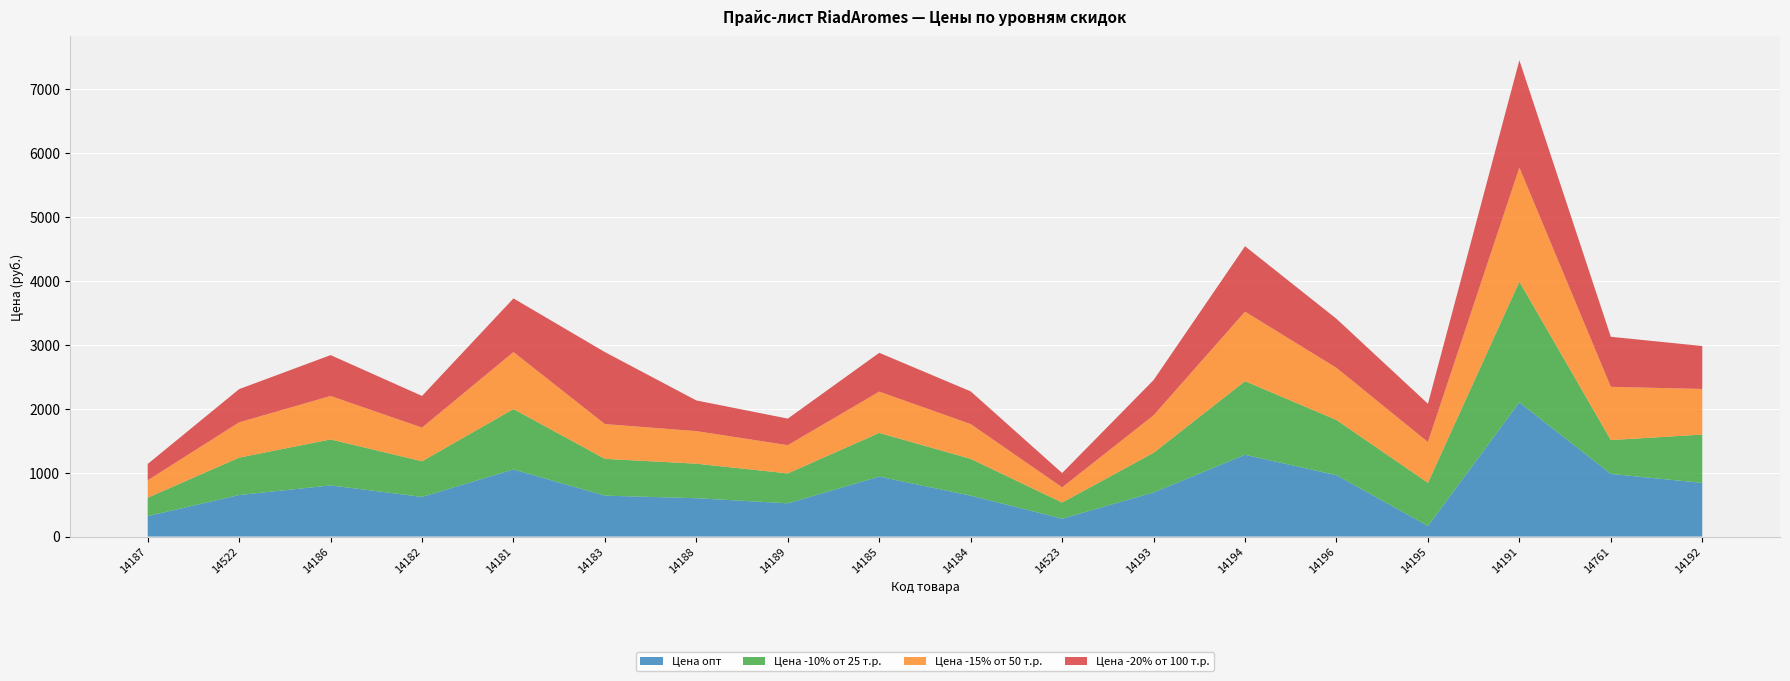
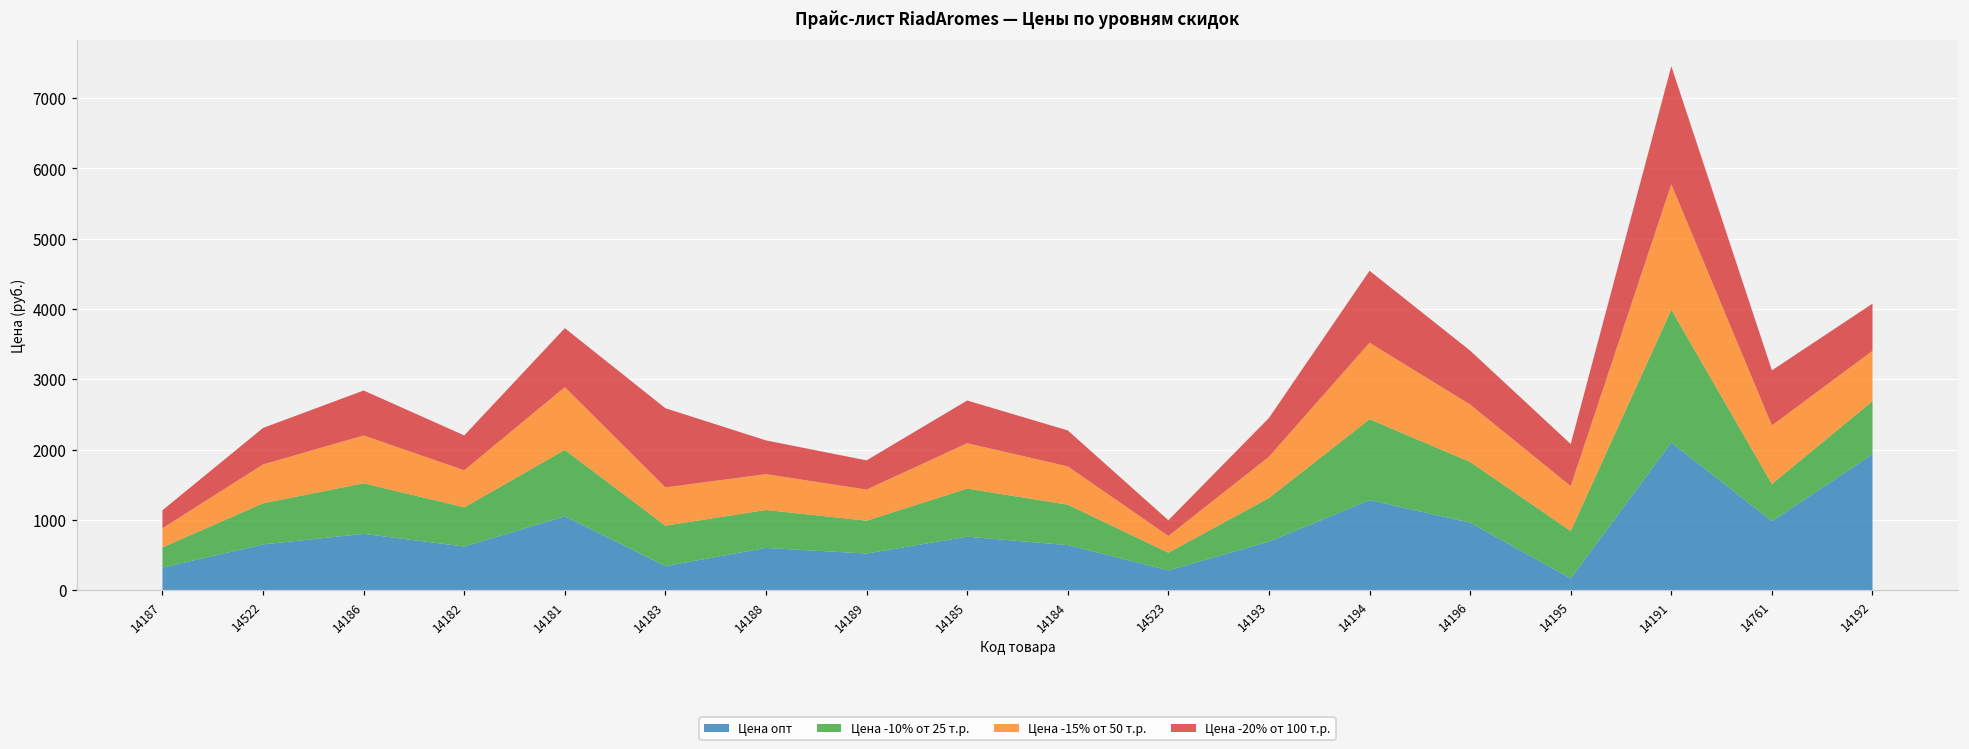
  {
    "Цена опт": {
      "14187": 300,
      "14522": 700,
      "14186": 800,
      "14182": 600,
      "14181": 1100,
-     "14183": 600,
+     "14183": 300,
      "14188": 600,
      "14189": 500,
-     "14185": 900,
+     "14185": 800,
      "14184": 600,
      "14523": 300,
      "14193": 700,
      "14194": 1300,
      "14196": 1000,
      "14195": 200,
      "14191": 2100,
      "14761": 1000,
-     "14192": 800
+     "14192": 1900
    },
    "Цена -10% от 25 т.р.": {
      "14187": 300,
      "14522": 600,
      "14186": 700,
      "14182": 600,
      "14181": 900,
      "14183": 600,
      "14188": 500,
      "14189": 500,
      "14185": 700,
      "14184": 600,
      "14523": 300,
      "14193": 600,
      "14194": 1200,
      "14196": 900,
      "14195": 700,
      "14191": 1900,
      "14761": 500,
      "14192": 800
    },
    "Цена -15% от 50 т.р.": {
      "14187": 300,
      "14522": 600,
      "14186": 700,
      "14182": 500,
      "14181": 900,
      "14183": 500,
      "14188": 500,
      "14189": 400,
      "14185": 600,
      "14184": 500,
      "14523": 200,
      "14193": 600,
      "14194": 1100,
      "14196": 800,
      "14195": 600,
      "14191": 1800,
      "14761": 800,
      "14192": 700
    },
    "Цена -20% от 100 т.р.": {
      "14187": 300,
      "14522": 500,
      "14186": 600,
      "14182": 500,
      "14181": 800,
      "14183": 1100,
      "14188": 500,
      "14189": 400,
      "14185": 600,
      "14184": 500,
      "14523": 200,
      "14193": 600,
      "14194": 1000,
      "14196": 800,
      "14195": 600,
      "14191": 1700,
      "14761": 800,
      "14192": 700
    }
  }
